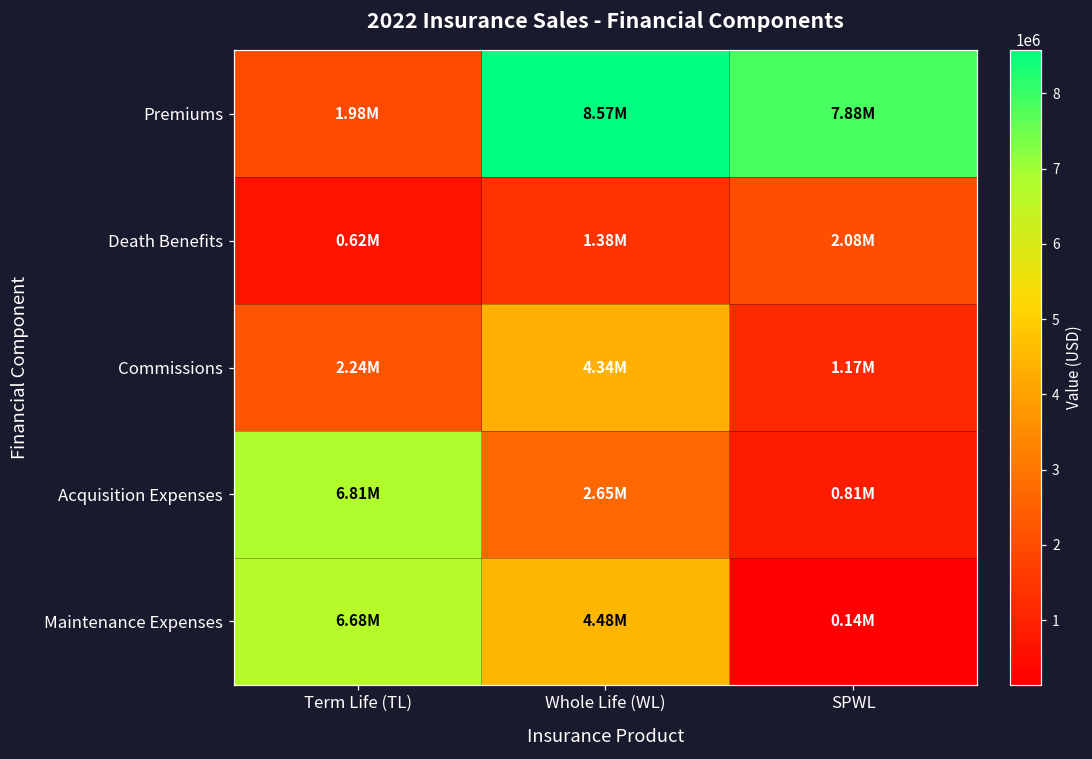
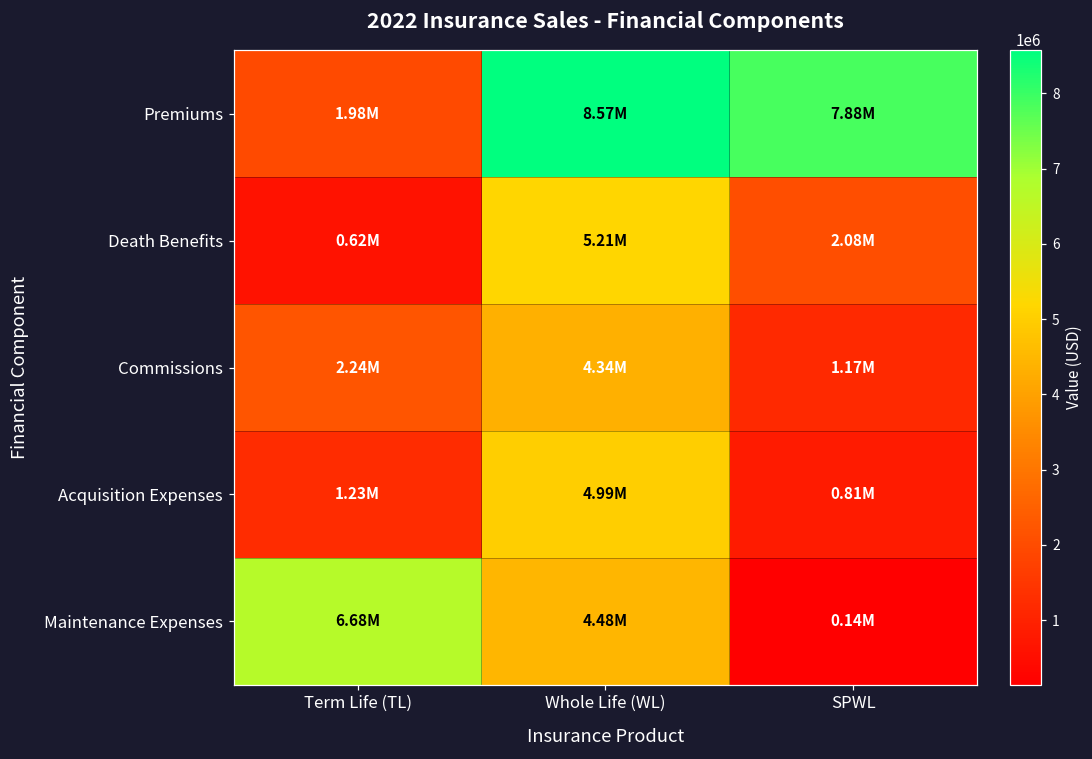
  {
    "Premiums": {
      "Term Life (TL)": "1.98M",
      "Whole Life (WL)": "8.57M",
      "SPWL": "7.88M"
    },
    "Death Benefits": {
      "Term Life (TL)": "0.62M",
-     "Whole Life (WL)": "1.38M",
+     "Whole Life (WL)": "5.21M",
      "SPWL": "2.08M"
    },
    "Commissions": {
      "Term Life (TL)": "2.24M",
      "Whole Life (WL)": "4.34M",
      "SPWL": "1.17M"
    },
    "Acquisition Expenses": {
-     "Term Life (TL)": "6.81M",
-     "Whole Life (WL)": "2.65M",
+     "Term Life (TL)": "1.23M",
+     "Whole Life (WL)": "4.99M",
      "SPWL": "0.81M"
    },
    "Maintenance Expenses": {
      "Term Life (TL)": "6.68M",
      "Whole Life (WL)": "4.48M",
      "SPWL": "0.14M"
    }
  }
